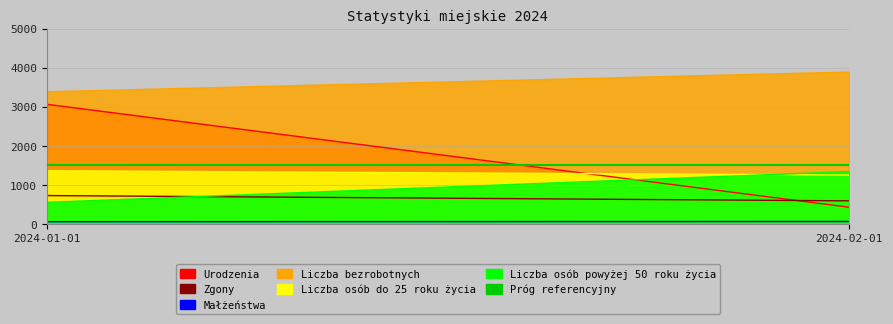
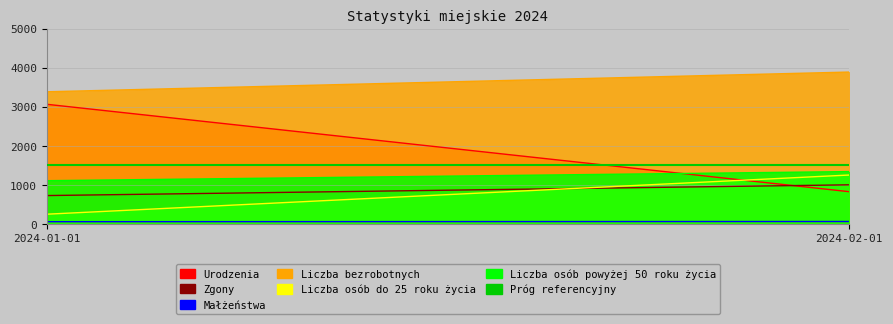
  {
    "Urodzenia": {
      "2024-01-01": 3100,
-     "2024-02-01": 400
+     "2024-02-01": 800
    },
    "Zgony": {
      "2024-01-01": 700,
-     "2024-02-01": 600
+     "2024-02-01": 1000
    },
    "Małżeństwa": {
      "2024-01-01": 100,
      "2024-02-01": 100
    },
    "Liczba bezrobotnych": {
      "2024-01-01": 3400,
      "2024-02-01": 3900
    },
    "Liczba osób do 25 roku życia": {
-     "2024-01-01": 1400,
+     "2024-01-01": 200,
      "2024-02-01": 1300
    },
    "Liczba osób powyżej 50 roku życia": {
-     "2024-01-01": 600,
+     "2024-01-01": 1100,
      "2024-02-01": 1300
    }
  }
